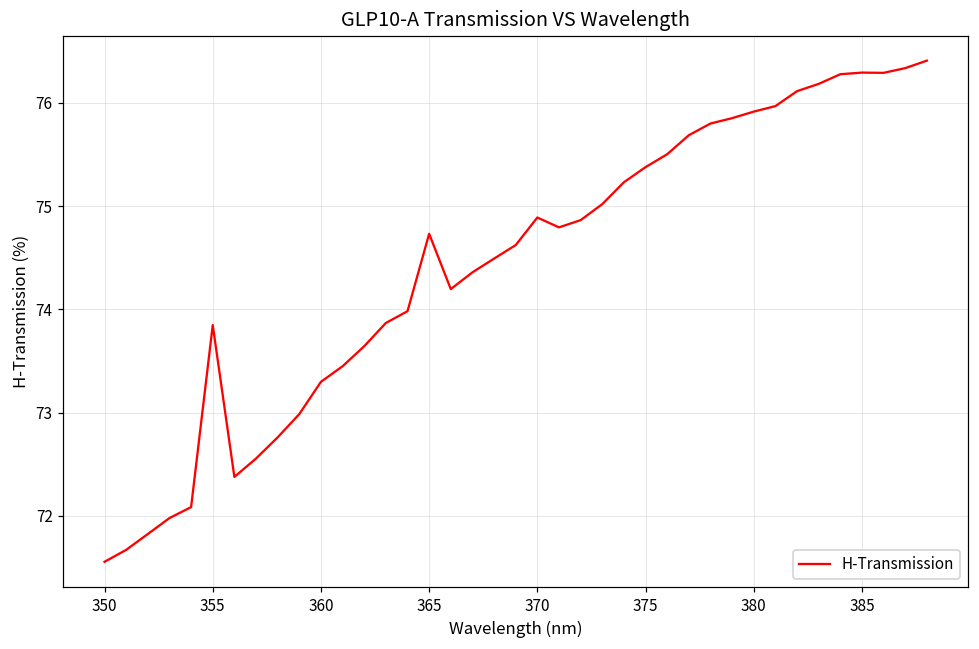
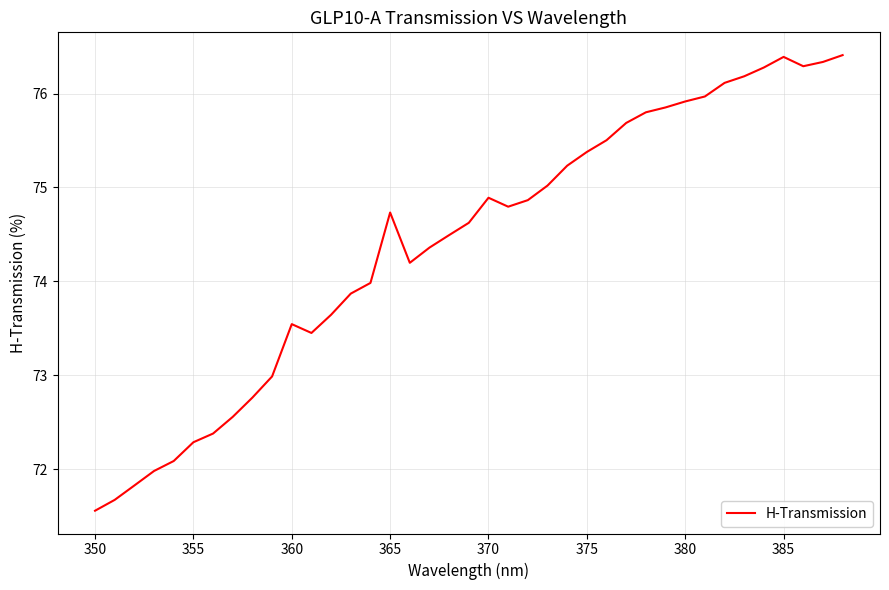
  {
    "350": 71.6,
-   "355": 73.8,
-   "360": 73.3,
+   "355": 72.3,
+   "360": 73.5,
    "365": 74.7,
    "370": 74.9,
    "375": 75.4,
    "380": 75.9,
-   "385": 76.3
+   "385": 76.4
  }
